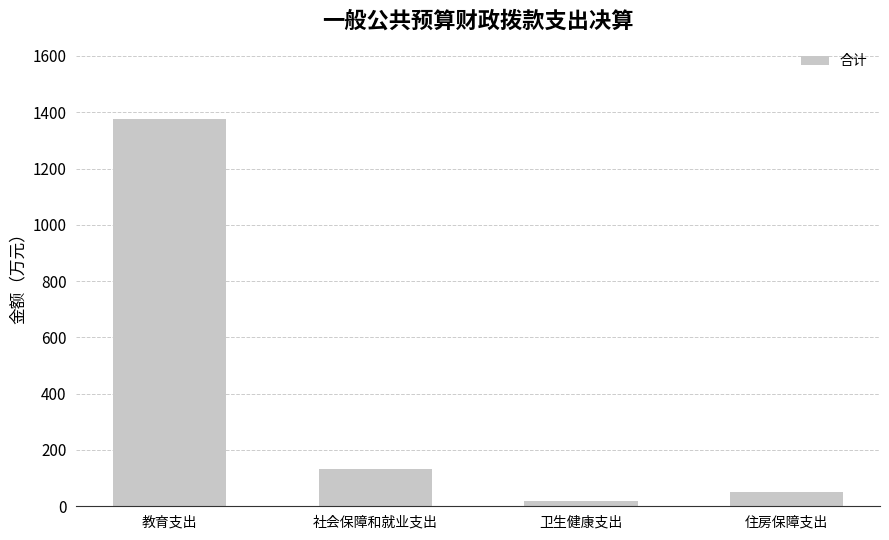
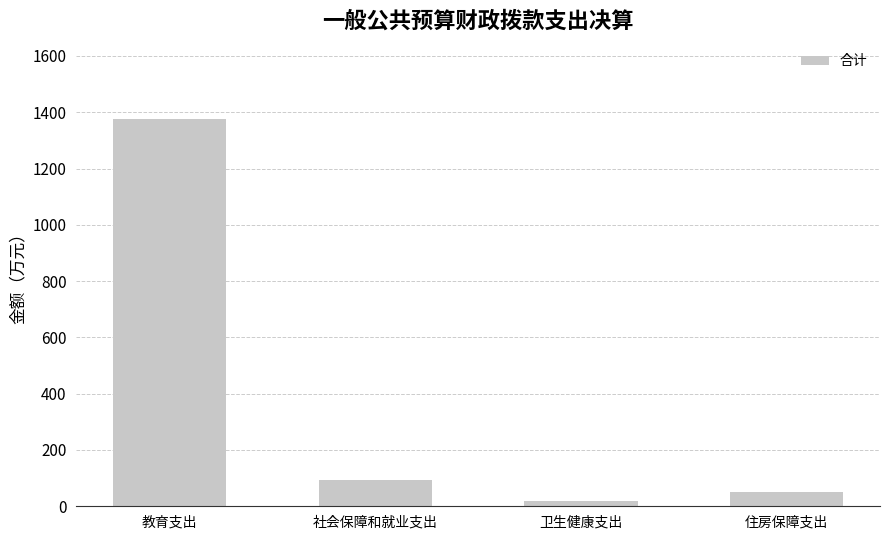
  {
    "教育支出": 1370,
-   "社会保障和就业支出": 130,
+   "社会保障和就业支出": 90,
    "卫生健康支出": 20,
    "住房保障支出": 50
  }
